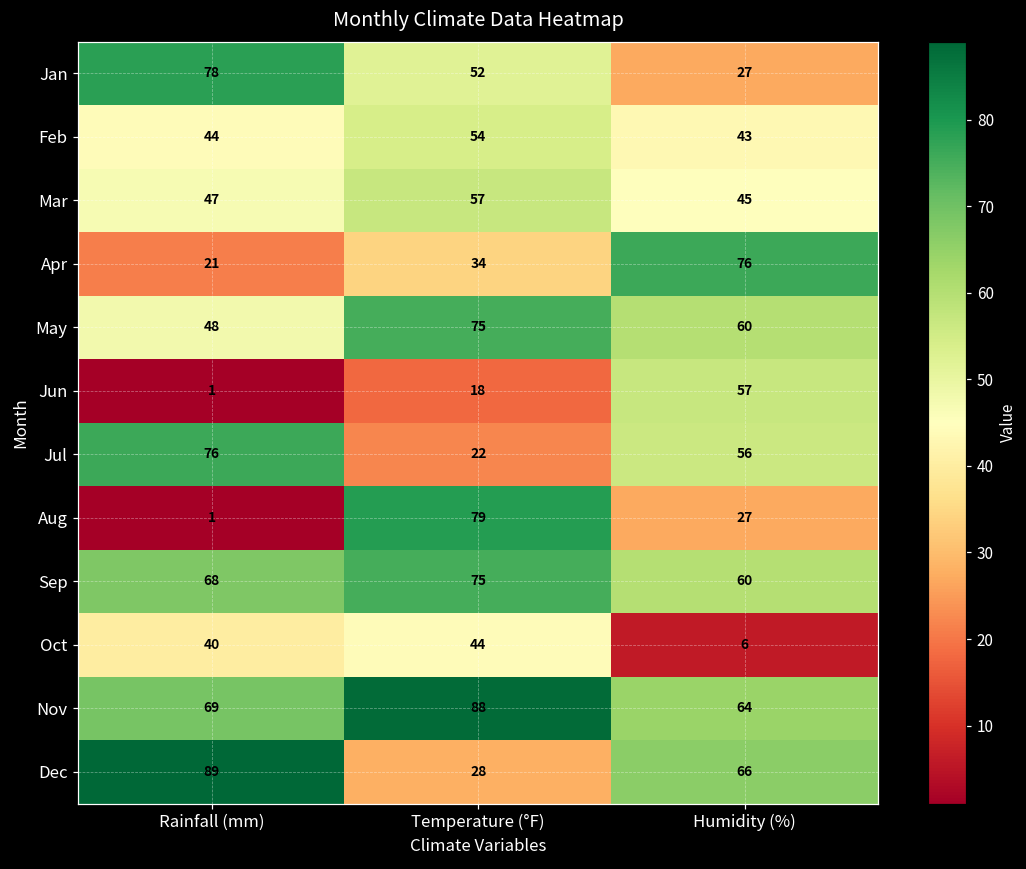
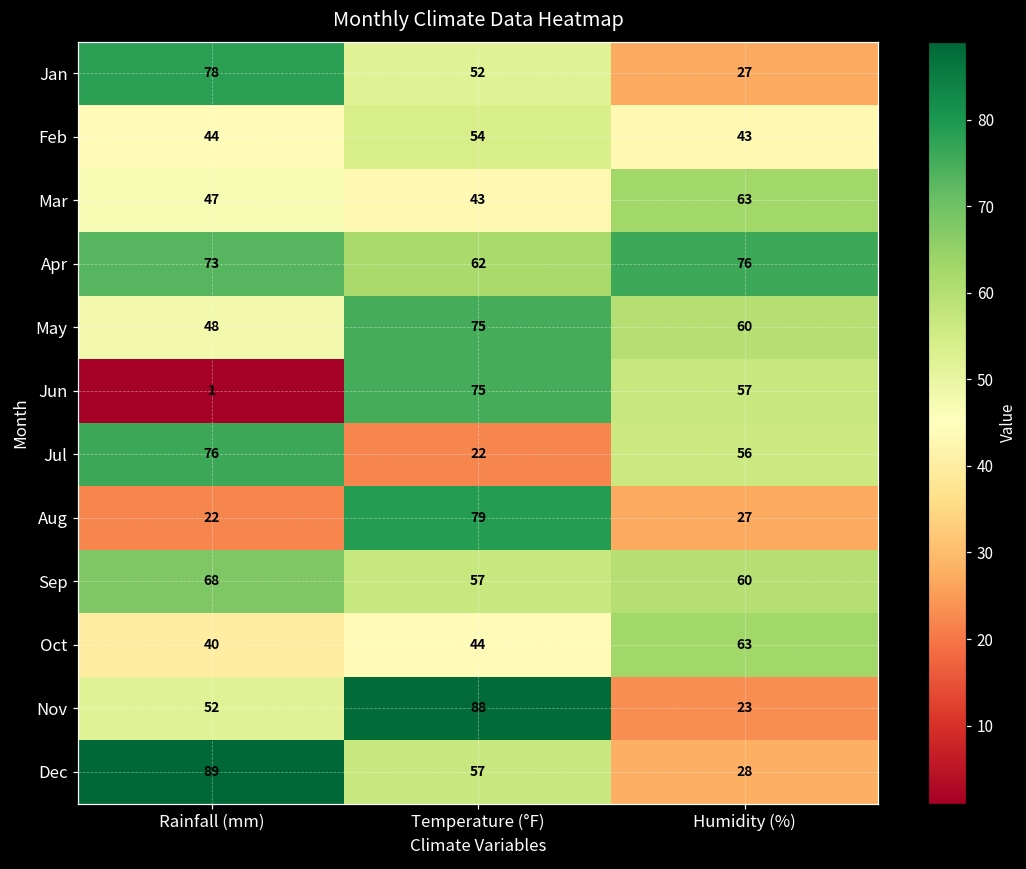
  {
    "Jan": {
      "Rainfall (mm)": 78,
      "Temperature (°F)": 52,
      "Humidity (%)": 27
    },
    "Feb": {
      "Rainfall (mm)": 44,
      "Temperature (°F)": 54,
      "Humidity (%)": 43
    },
    "Mar": {
      "Rainfall (mm)": 47,
-     "Temperature (°F)": 57,
-     "Humidity (%)": 45
+     "Temperature (°F)": 43,
+     "Humidity (%)": 63
    },
    "Apr": {
-     "Rainfall (mm)": 21,
-     "Temperature (°F)": 34,
+     "Rainfall (mm)": 73,
+     "Temperature (°F)": 62,
      "Humidity (%)": 76
    },
    "May": {
      "Rainfall (mm)": 48,
      "Temperature (°F)": 75,
      "Humidity (%)": 60
    },
    "Jun": {
      "Rainfall (mm)": 1,
-     "Temperature (°F)": 18,
+     "Temperature (°F)": 75,
      "Humidity (%)": 57
    },
    "Jul": {
      "Rainfall (mm)": 76,
      "Temperature (°F)": 22,
      "Humidity (%)": 56
    },
    "Aug": {
-     "Rainfall (mm)": 1,
+     "Rainfall (mm)": 22,
      "Temperature (°F)": 79,
      "Humidity (%)": 27
    },
    "Sep": {
      "Rainfall (mm)": 68,
-     "Temperature (°F)": 75,
+     "Temperature (°F)": 57,
      "Humidity (%)": 60
    },
    "Oct": {
      "Rainfall (mm)": 40,
      "Temperature (°F)": 44,
-     "Humidity (%)": 6
+     "Humidity (%)": 63
    },
    "Nov": {
-     "Rainfall (mm)": 69,
+     "Rainfall (mm)": 52,
      "Temperature (°F)": 88,
-     "Humidity (%)": 64
+     "Humidity (%)": 23
    },
    "Dec": {
      "Rainfall (mm)": 89,
-     "Temperature (°F)": 28,
-     "Humidity (%)": 66
+     "Temperature (°F)": 57,
+     "Humidity (%)": 28
    }
  }
